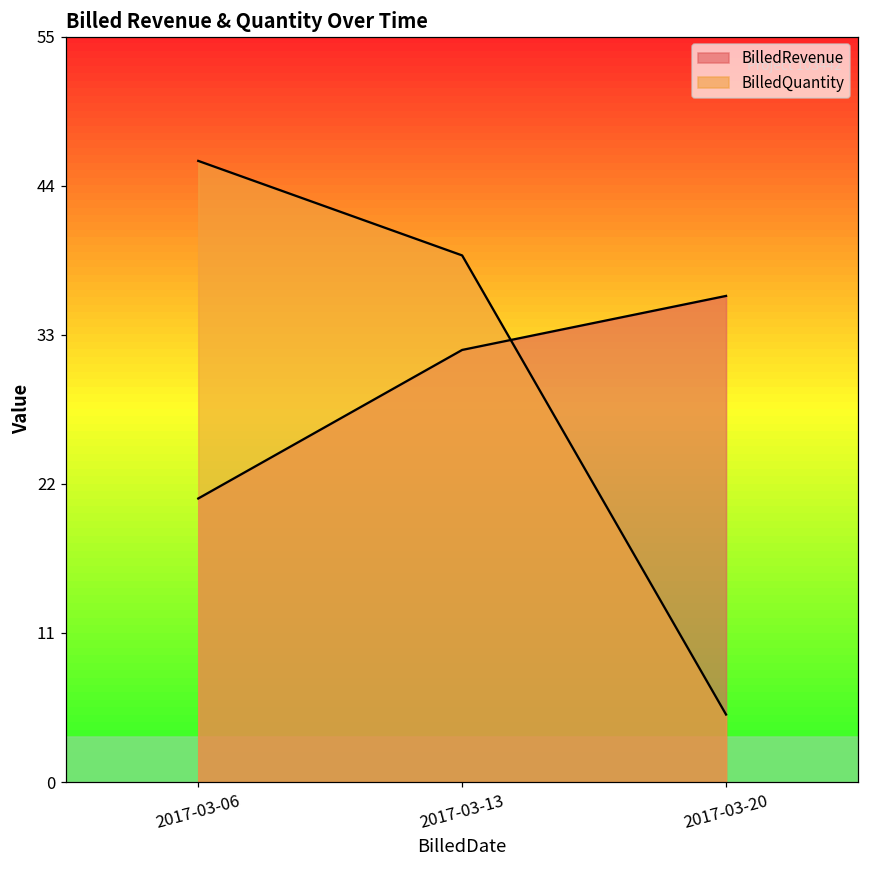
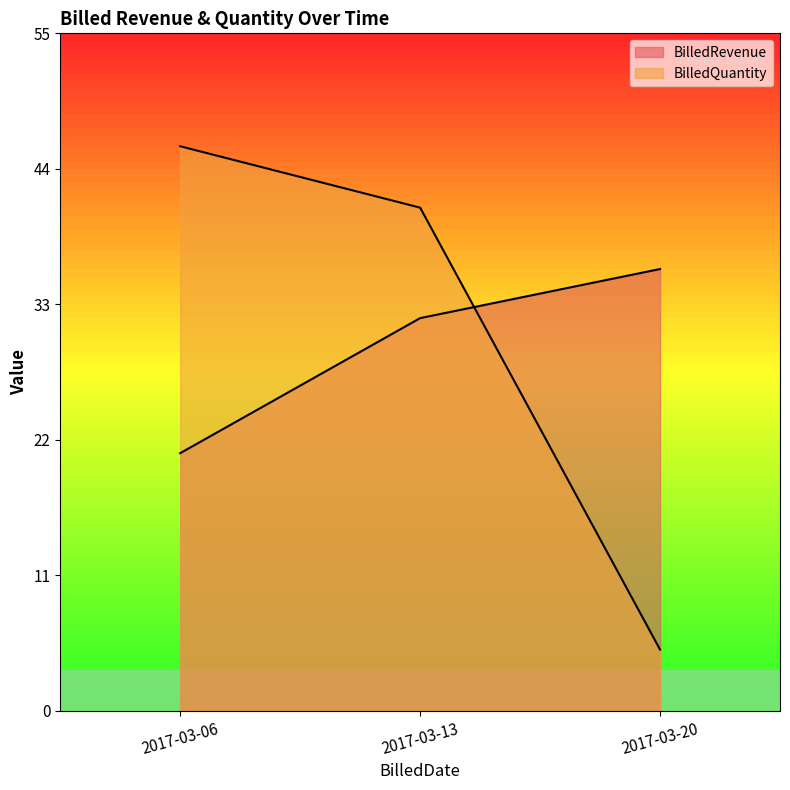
  {
    "BilledRevenue": {
      "2017-03-06": 21,
      "2017-03-13": 32,
      "2017-03-20": 36
    },
    "BilledQuantity": {
      "2017-03-06": 46,
-     "2017-03-13": 39,
+     "2017-03-13": 41,
      "2017-03-20": 5
    }
  }
